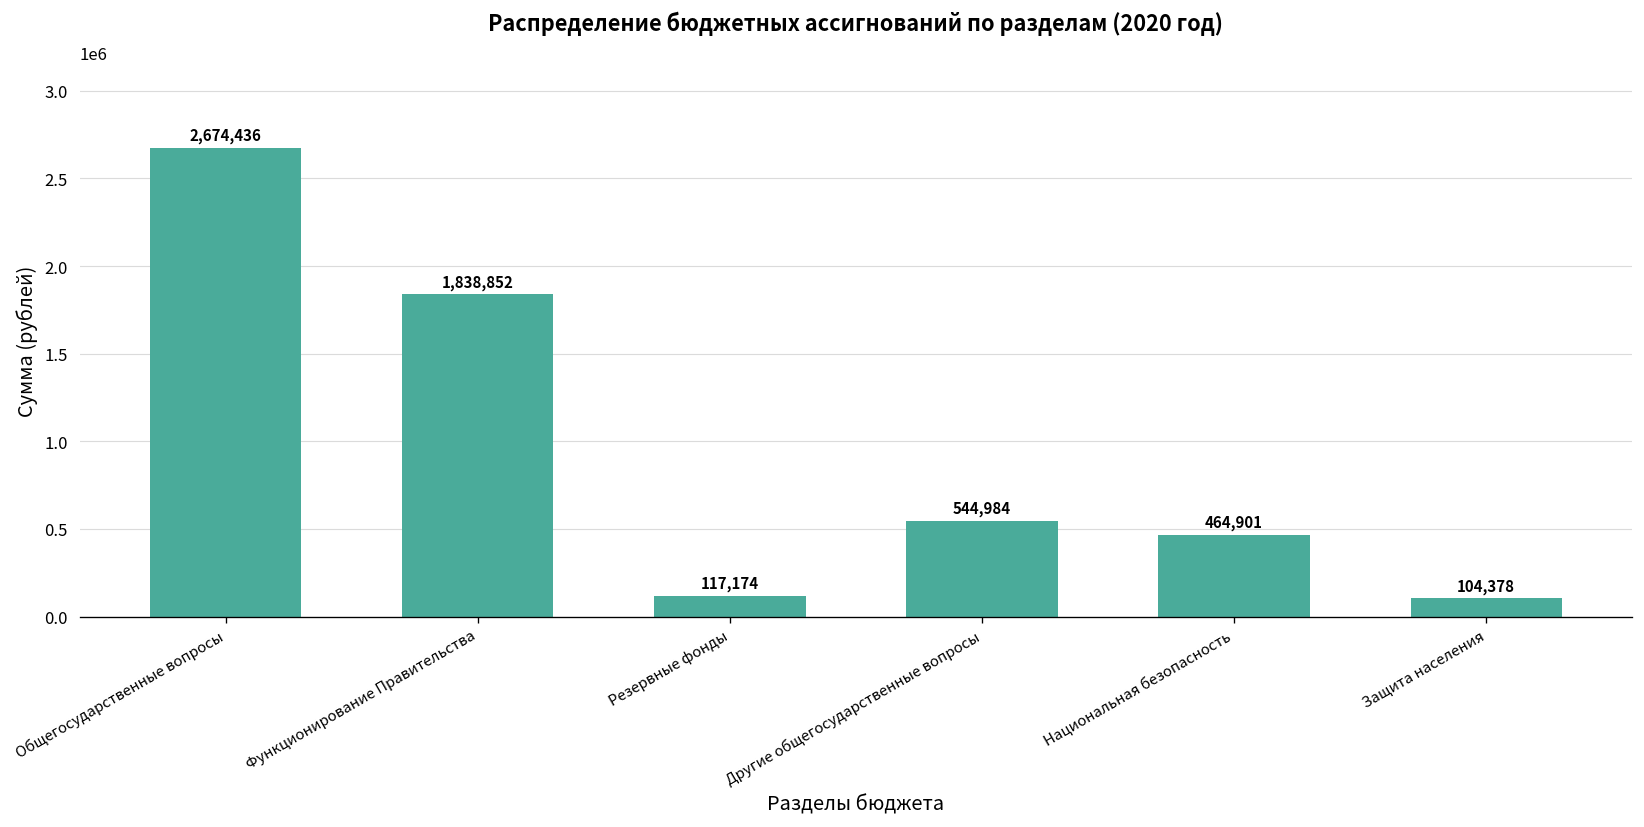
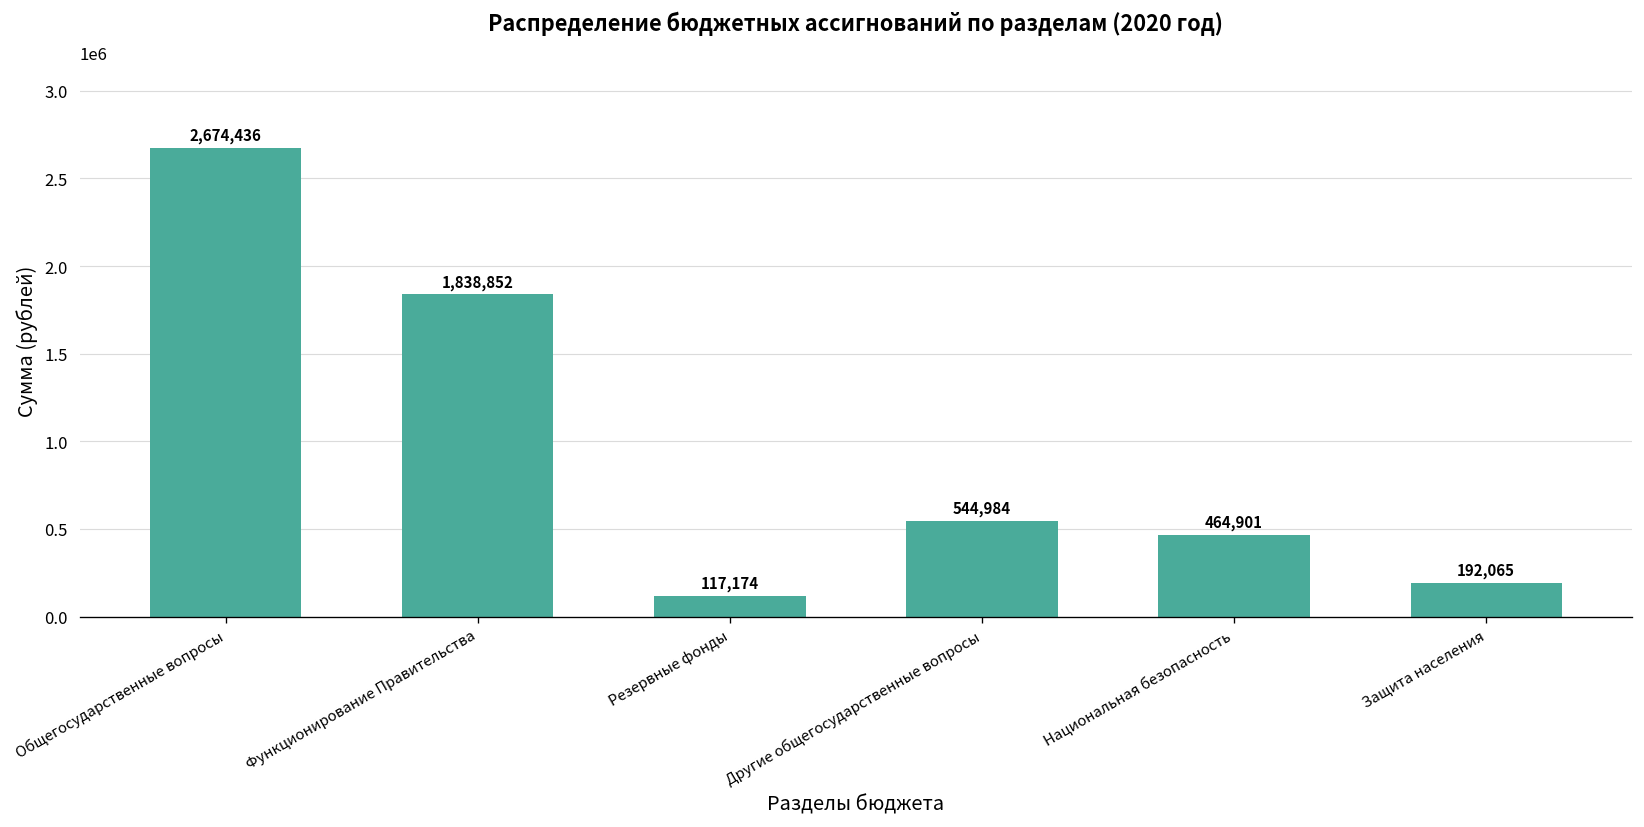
  {
    "Общегосударственные вопросы": "2,674,436",
    "Функционирование Правительства": "1,838,852",
    "Резервные фонды": "117,174",
    "Другие общегосударственные вопросы": "544,984",
    "Национальная безопасность": "464,901",
-   "Защита населения": "104,378"
+   "Защита населения": "192,065"
  }
